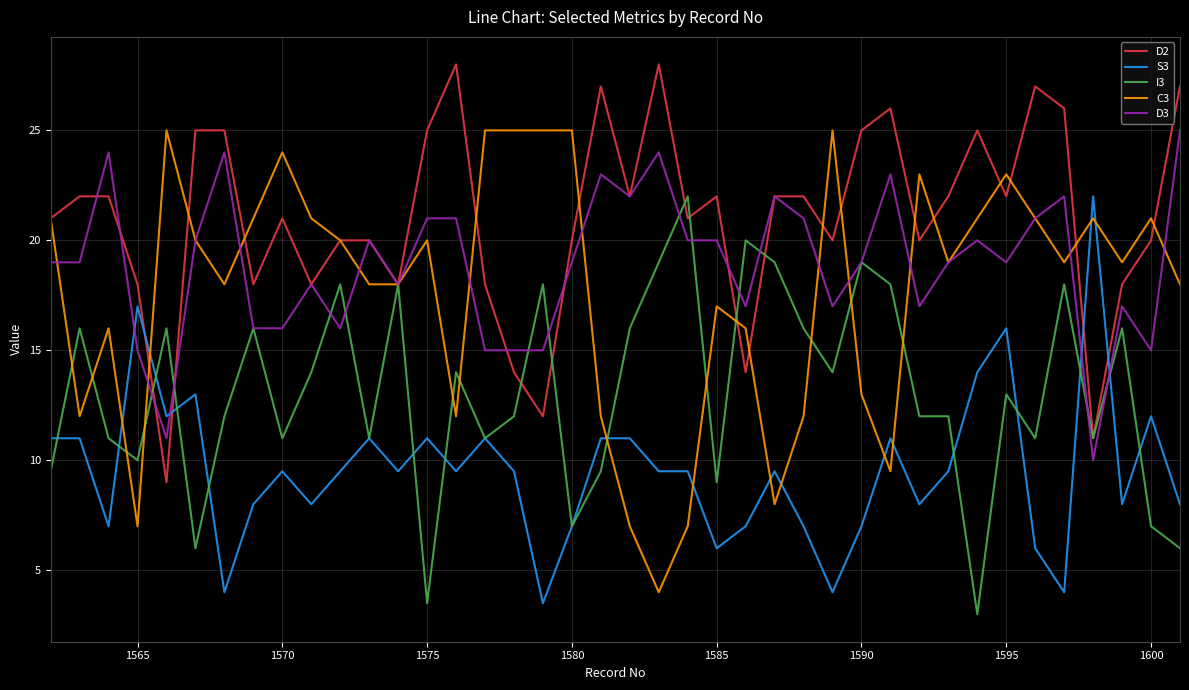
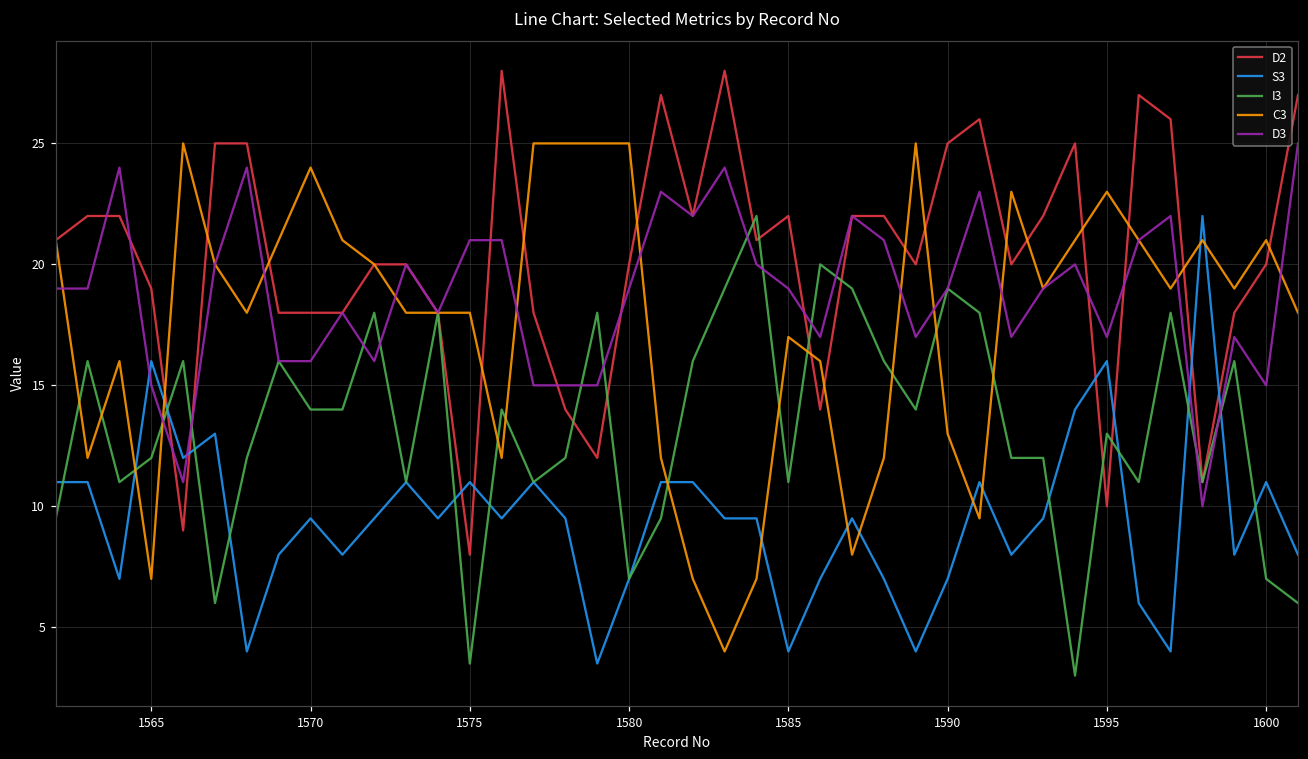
  {
    "D2": {
-     "1565": 18,
-     "1570": 21,
-     "1575": 25,
+     "1565": 19,
+     "1570": 18,
+     "1575": 8,
      "1580": 20,
      "1585": 22,
      "1590": 25,
-     "1595": 22,
+     "1595": 10,
      "1600": 20
    },
    "S3": {
-     "1565": 17,
+     "1565": 16,
      "1570": 9.5,
      "1575": 11,
-     "1585": 6,
+     "1585": 4,
      "1590": 7,
      "1595": 16,
-     "1600": 12
+     "1600": 11
    },
    "I3": {
-     "1565": 10,
-     "1570": 11,
+     "1565": 12,
+     "1570": 14,
      "1575": 3.5,
-     "1585": 9,
+     "1585": 11,
      "1595": 13,
      "1600": 7
    },
    "C3": {
      "1565": 7,
      "1570": 24,
-     "1575": 20,
+     "1575": 18,
      "1580": 25,
      "1585": 17,
      "1590": 13,
      "1595": 23,
      "1600": 21
    },
    "D3": {
      "1565": 15,
      "1570": 16,
      "1575": 21,
      "1580": 19,
-     "1585": 20,
-     "1595": 19,
+     "1585": 19,
+     "1595": 17,
      "1600": 15
    }
  }
